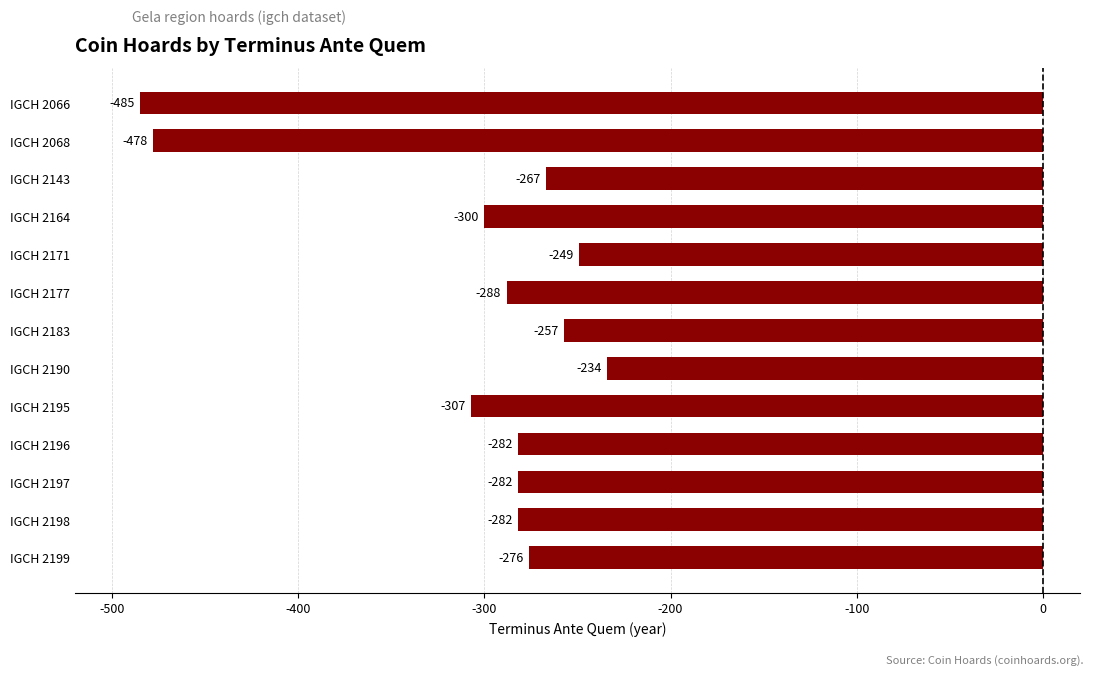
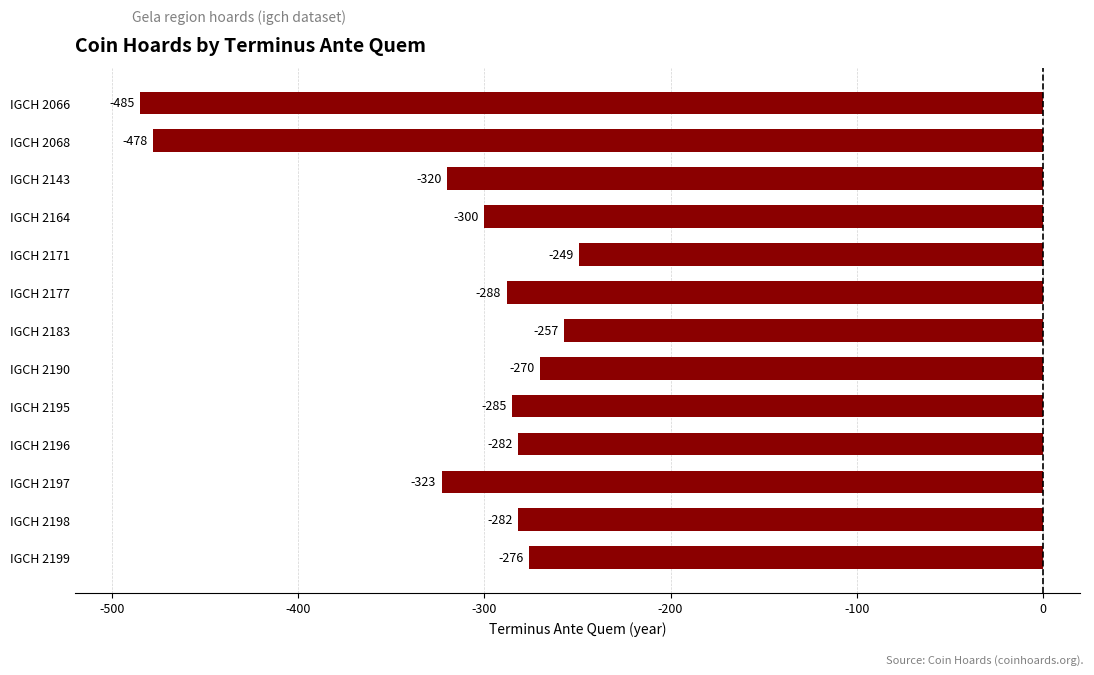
  {
    "IGCH 2066": -485,
    "IGCH 2068": -478,
-   "IGCH 2143": -267,
+   "IGCH 2143": -320,
    "IGCH 2164": -300,
    "IGCH 2171": -249,
    "IGCH 2177": -288,
    "IGCH 2183": -257,
-   "IGCH 2190": -234,
-   "IGCH 2195": -307,
+   "IGCH 2190": -270,
+   "IGCH 2195": -285,
    "IGCH 2196": -282,
-   "IGCH 2197": -282,
+   "IGCH 2197": -323,
    "IGCH 2198": -282,
    "IGCH 2199": -276
  }
